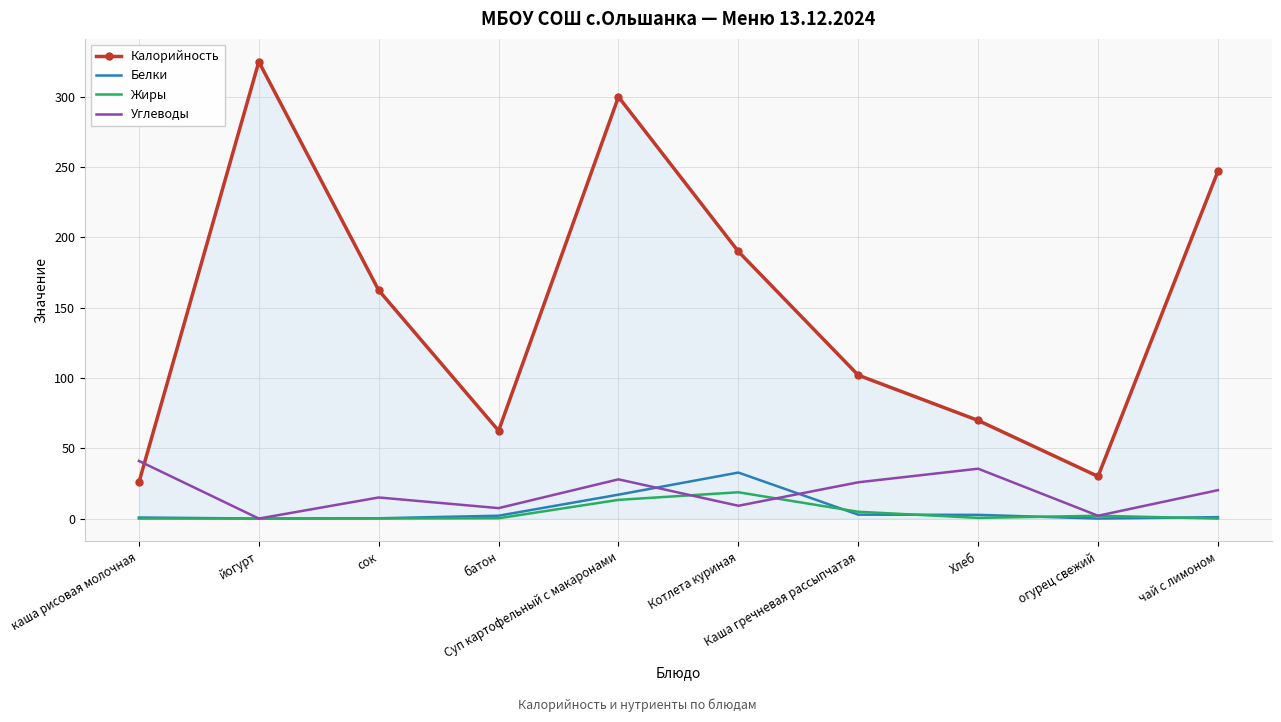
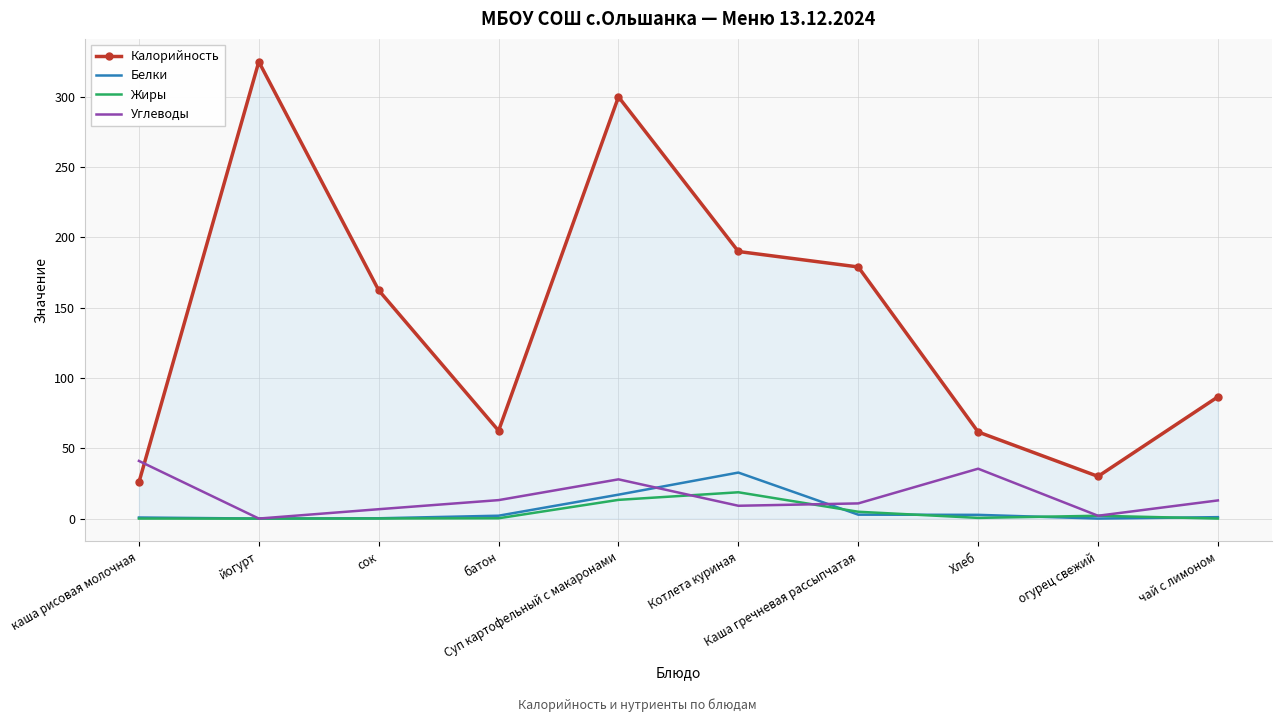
  {
    "Калорийность": {
      "каша рисовая молочная": 26,
      "йогурт": 325,
      "сок": 162,
      "батон": 63,
      "Суп картофельный с макаронами": 300,
      "Котлета куриная": 190,
-     "Каша гречневая рассыпчатая": 102,
-     "Хлеб": 70,
+     "Каша гречневая рассыпчатая": 179,
+     "Хлеб": 62,
      "огурец свежий": 30,
-     "чай с лимоном": 247
+     "чай с лимоном": 87
    },
    "Белки": {
      "батон": 2,
      "Суп картофельный с макаронами": 17,
      "Котлета куриная": 33,
      "Каша гречневая рассыпчатая": 3,
      "Хлеб": 3,
      "огурец свежий": 0
    },
    "Жиры": {
      "батон": 0,
      "Суп картофельный с макаронами": 13,
      "Котлета куриная": 19,
      "Каша гречневая рассыпчатая": 5,
      "Хлеб": 0
    },
    "Углеводы": {
      "каша рисовая молочная": 41,
-     "сок": 15,
-     "батон": 7,
+     "сок": 7,
+     "батон": 13,
      "Суп картофельный с макаронами": 28,
      "Котлета куриная": 9,
-     "Каша гречневая рассыпчатая": 26,
+     "Каша гречневая рассыпчатая": 11,
      "Хлеб": 35,
-     "чай с лимоном": 20
+     "чай с лимоном": 13
    }
  }
